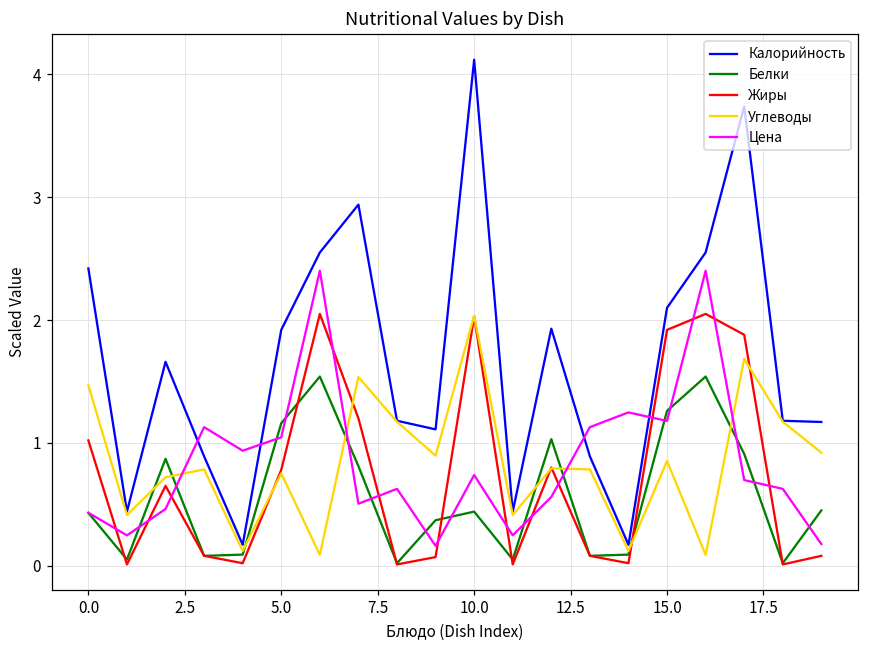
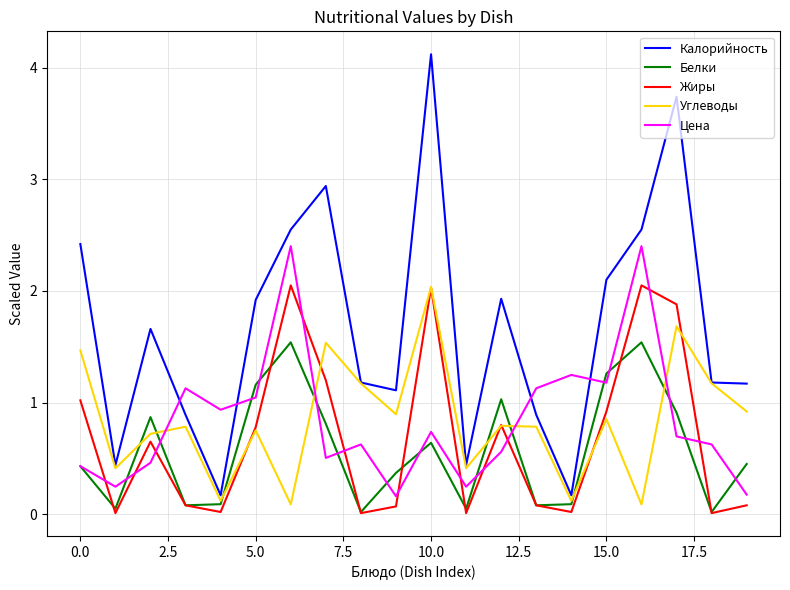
  {
    "Калорийность": {
      "0.0": 2.42,
      "5.0": 1.92,
      "10.0": 4.12,
      "15.0": 2.10
    },
    "Белки": {
      "5.0": 1.16,
-     "10.0": 0.44,
+     "10.0": 0.64,
      "15.0": 1.26
    },
    "Жиры": {
      "0.0": 1.02,
      "5.0": 0.78,
-     "15.0": 1.92
+     "15.0": 0.92
    },
    "Углеводы": {
      "0.0": 1.47,
      "5.0": 0.75,
      "15.0": 0.85
    },
    "Цена": {
      "5.0": 1.05,
      "10.0": 0.74,
      "15.0": 1.18
    }
  }
